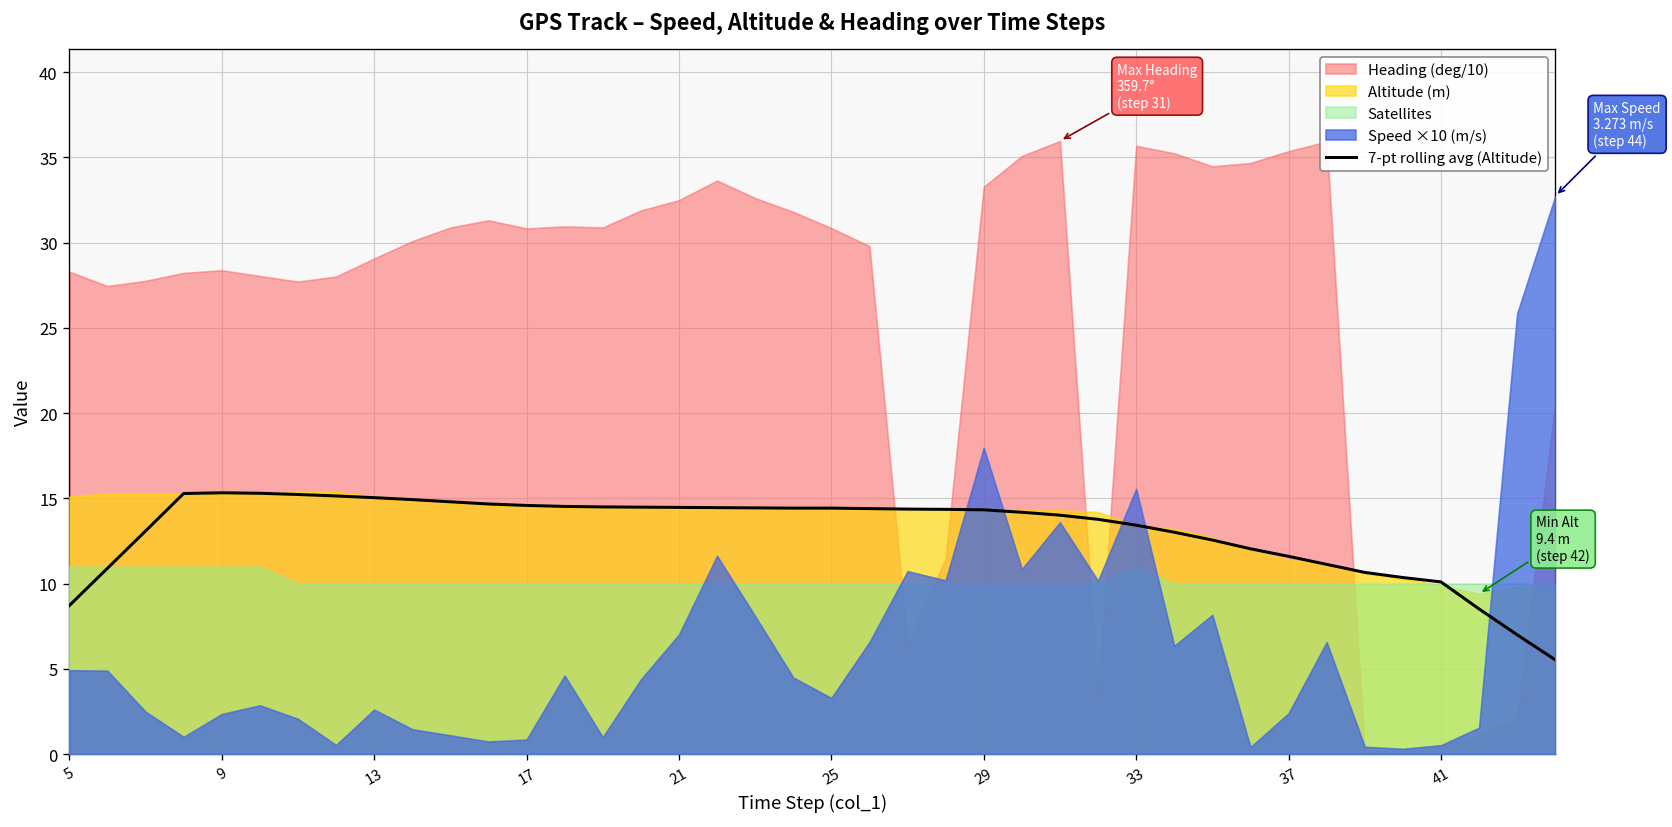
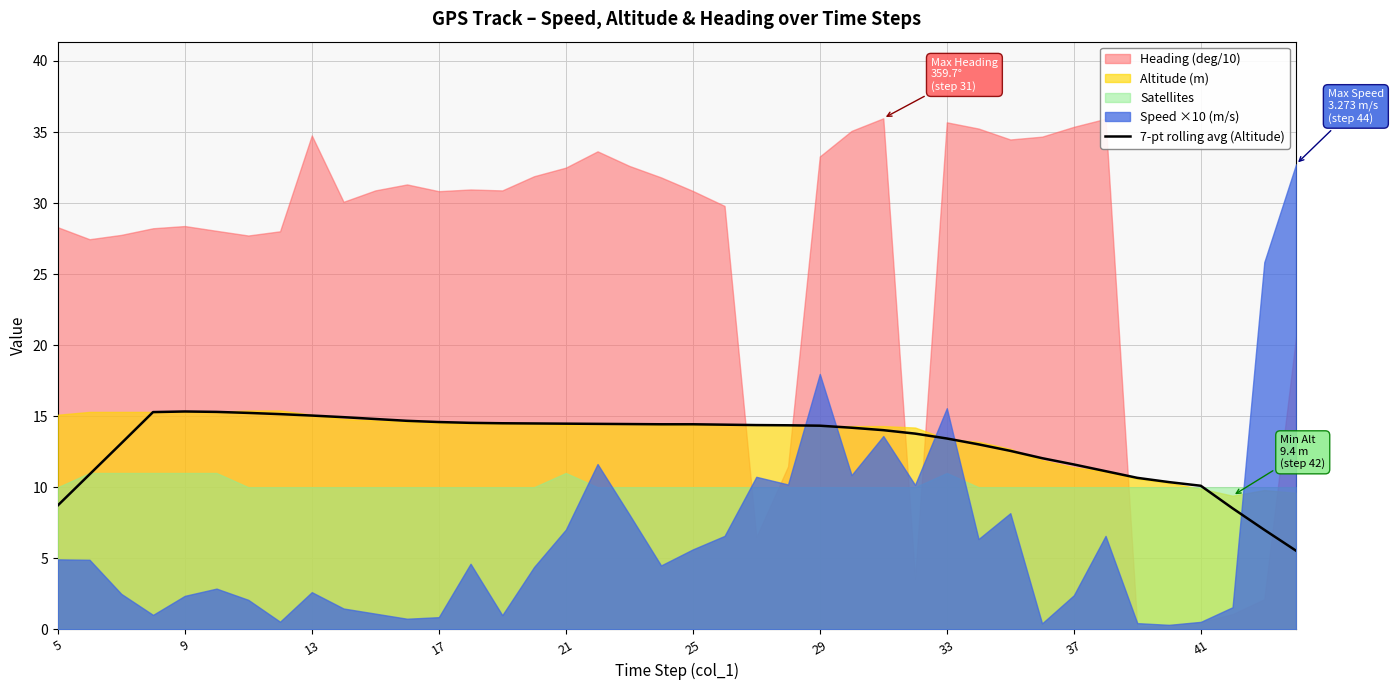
  {
    "7-pt rolling avg (Altitude)": {
      "5": 8.7,
      "37": 11.6
    },
    "Heading (deg/10)": {
      "5": 28.3,
      "9": 28.4,
-     "13": 29.1,
+     "13": 34.8,
      "17": 30.8,
      "21": 32.5,
      "25": 30.9,
      "29": 33.3,
      "33": 35.7,
      "37": 35.4
    },
    "Altitude (m)": {
      "5": 15.1,
      "37": 11.4
    },
    "Satellites": {
-     "5": 11,
+     "5": 10,
      "9": 11,
      "13": 10,
      "17": 10,
-     "21": 10,
+     "21": 11,
      "25": 10,
      "29": 10,
      "33": 11,
      "37": 10
    },
    "Speed ×10 (m/s)": {
      "5": 4.9,
      "9": 2.3,
      "13": 2.6,
      "17": 0.9,
      "21": 7.0,
-     "25": 3.3,
+     "25": 5.6,
      "29": 18.0,
      "33": 15.6,
      "37": 2.4
    }
  }
